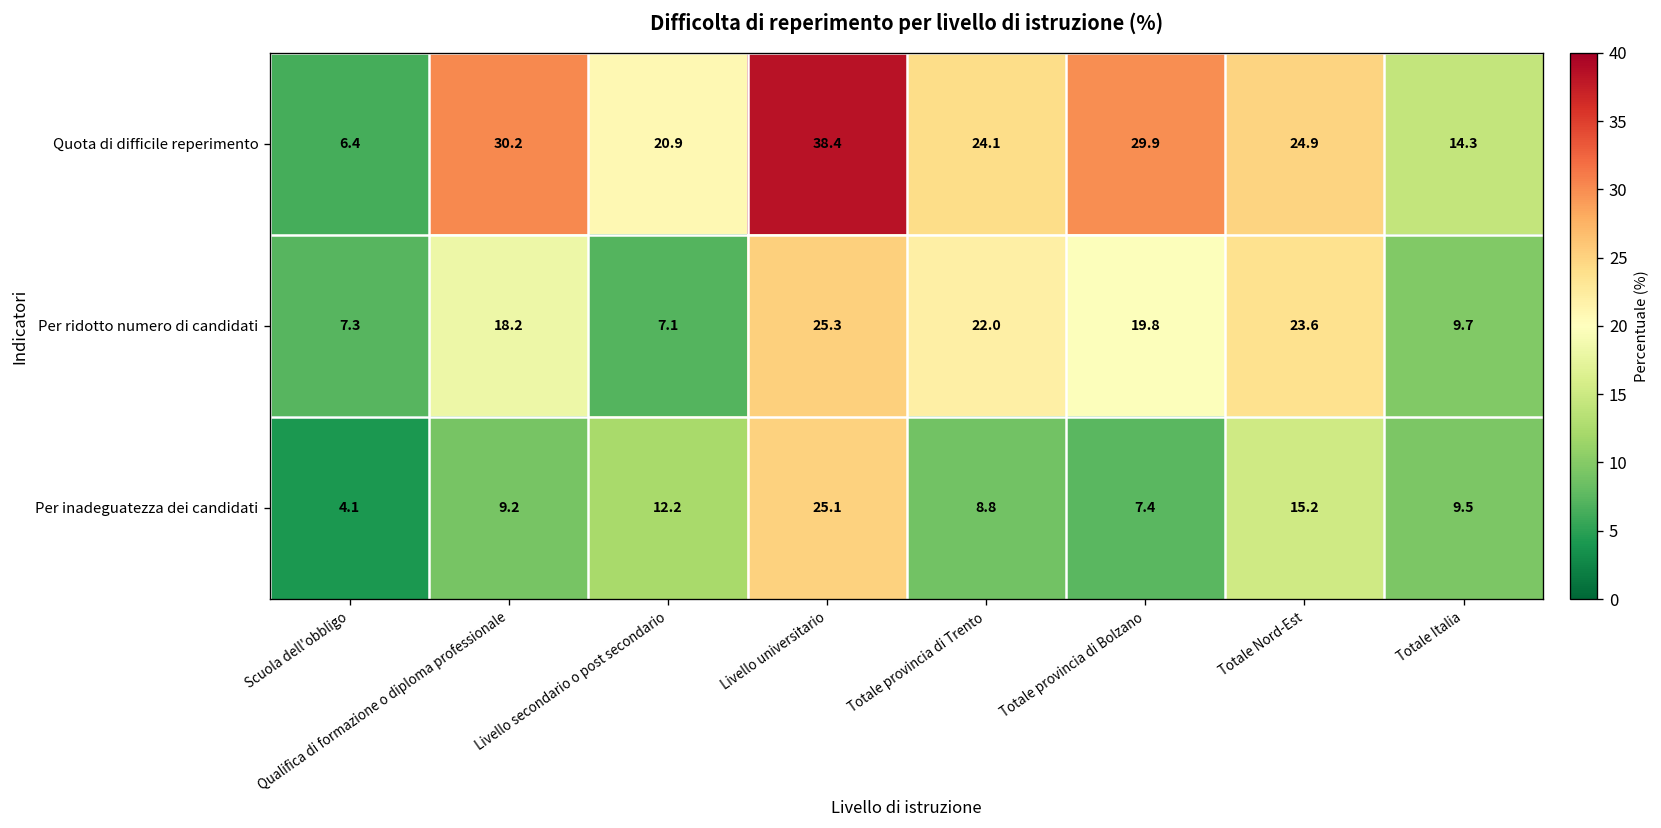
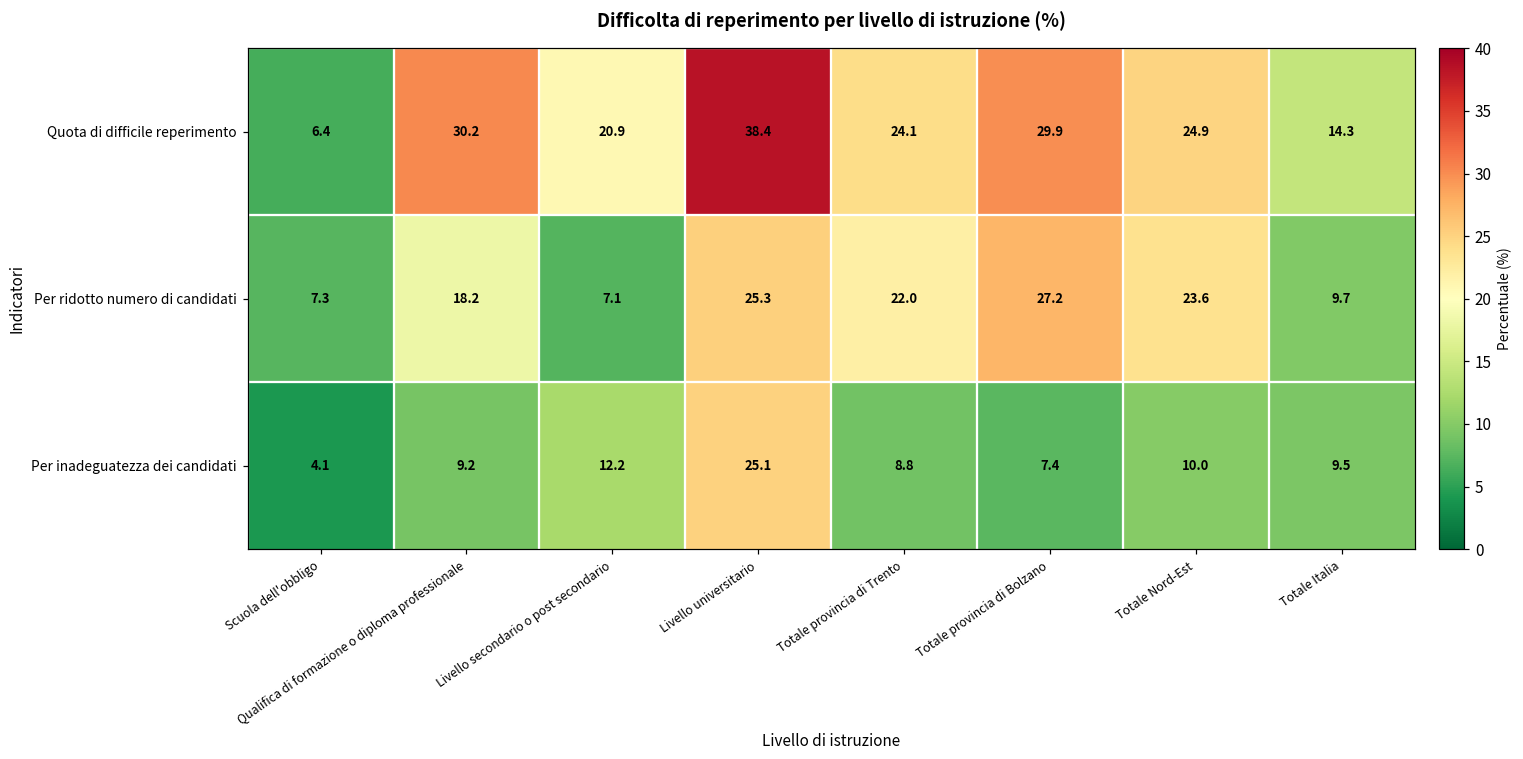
  {
    "Quota di difficile reperimento": {
      "Scuola dell'obbligo": 6.4,
      "Qualifica di formazione o diploma professionale": 30.2,
      "Livello secondario o post secondario": 20.9,
      "Livello universitario": 38.4,
      "Totale provincia di Trento": 24.1,
      "Totale provincia di Bolzano": 29.9,
      "Totale Nord-Est": 24.9,
      "Totale Italia": 14.3
    },
    "Per ridotto numero di candidati": {
      "Scuola dell'obbligo": 7.3,
      "Qualifica di formazione o diploma professionale": 18.2,
      "Livello secondario o post secondario": 7.1,
      "Livello universitario": 25.3,
      "Totale provincia di Trento": 22.0,
-     "Totale provincia di Bolzano": 19.8,
+     "Totale provincia di Bolzano": 27.2,
      "Totale Nord-Est": 23.6,
      "Totale Italia": 9.7
    },
    "Per inadeguatezza dei candidati": {
      "Scuola dell'obbligo": 4.1,
      "Qualifica di formazione o diploma professionale": 9.2,
      "Livello secondario o post secondario": 12.2,
      "Livello universitario": 25.1,
      "Totale provincia di Trento": 8.8,
      "Totale provincia di Bolzano": 7.4,
-     "Totale Nord-Est": 15.2,
+     "Totale Nord-Est": 10.0,
      "Totale Italia": 9.5
    }
  }
